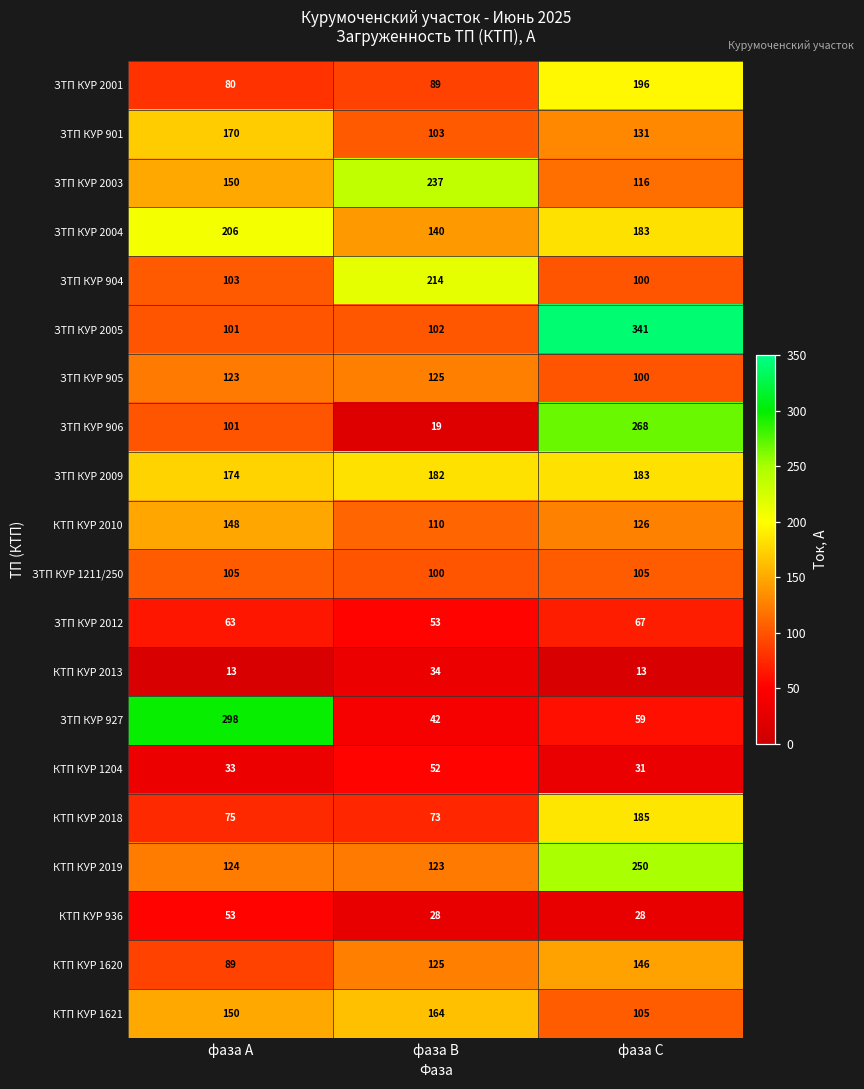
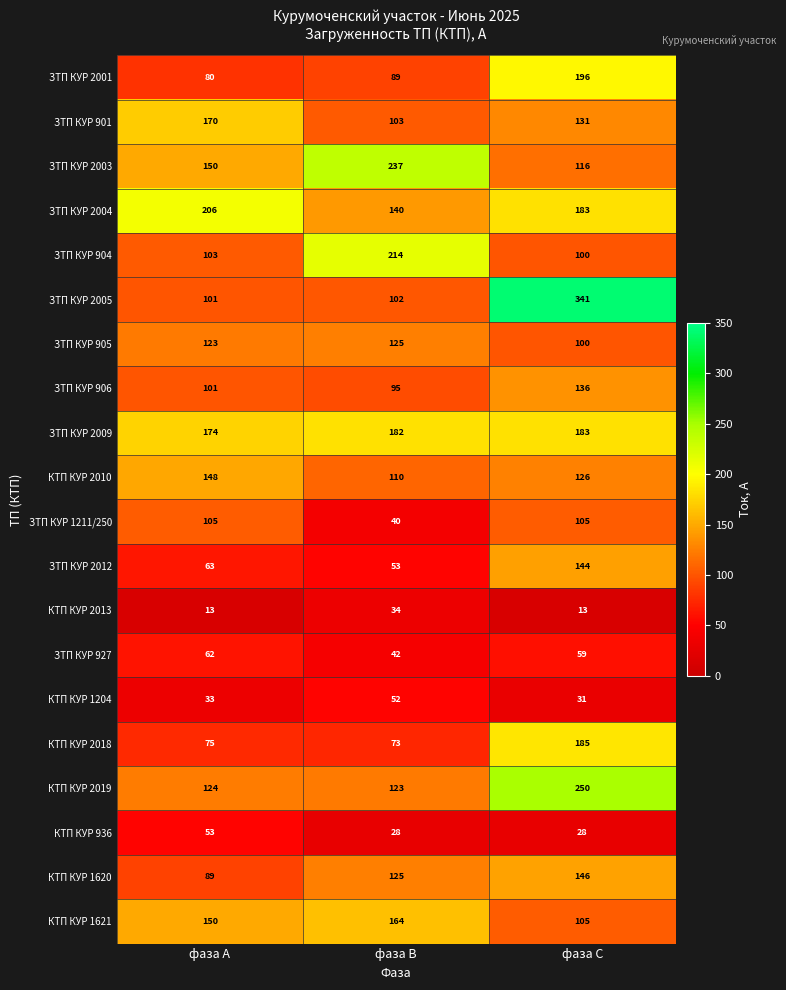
  {
    "ЗТП КУР 2001": {
      "фаза А": 80,
      "фаза В": 89,
      "фаза С": 196
    },
    "ЗТП КУР 901": {
      "фаза А": 170,
      "фаза В": 103,
      "фаза С": 131
    },
    "ЗТП КУР 2003": {
      "фаза А": 150,
      "фаза В": 237,
      "фаза С": 116
    },
    "ЗТП КУР 2004": {
      "фаза А": 206,
      "фаза В": 140,
      "фаза С": 183
    },
    "ЗТП КУР 904": {
      "фаза А": 103,
      "фаза В": 214,
      "фаза С": 100
    },
    "ЗТП КУР 2005": {
      "фаза А": 101,
      "фаза В": 102,
      "фаза С": 341
    },
    "ЗТП КУР 905": {
      "фаза А": 123,
      "фаза В": 125,
      "фаза С": 100
    },
    "ЗТП КУР 906": {
      "фаза А": 101,
-     "фаза В": 19,
-     "фаза С": 268
+     "фаза В": 95,
+     "фаза С": 136
    },
    "ЗТП КУР 2009": {
      "фаза А": 174,
      "фаза В": 182,
      "фаза С": 183
    },
    "КТП КУР 2010": {
      "фаза А": 148,
      "фаза В": 110,
      "фаза С": 126
    },
    "ЗТП КУР 1211/250": {
      "фаза А": 105,
-     "фаза В": 100,
+     "фаза В": 40,
      "фаза С": 105
    },
    "ЗТП КУР 2012": {
      "фаза А": 63,
      "фаза В": 53,
-     "фаза С": 67
+     "фаза С": 144
    },
    "КТП КУР 2013": {
      "фаза А": 13,
      "фаза В": 34,
      "фаза С": 13
    },
    "ЗТП КУР 927": {
-     "фаза А": 298,
+     "фаза А": 62,
      "фаза В": 42,
      "фаза С": 59
    },
    "КТП КУР 1204": {
      "фаза А": 33,
      "фаза В": 52,
      "фаза С": 31
    },
    "КТП КУР 2018": {
      "фаза А": 75,
      "фаза В": 73,
      "фаза С": 185
    },
    "КТП КУР 2019": {
      "фаза А": 124,
      "фаза В": 123,
      "фаза С": 250
    },
    "КТП КУР 936": {
      "фаза А": 53,
      "фаза В": 28,
      "фаза С": 28
    },
    "КТП КУР 1620": {
      "фаза А": 89,
      "фаза В": 125,
      "фаза С": 146
    },
    "КТП КУР 1621": {
      "фаза А": 150,
      "фаза В": 164,
      "фаза С": 105
    }
  }
